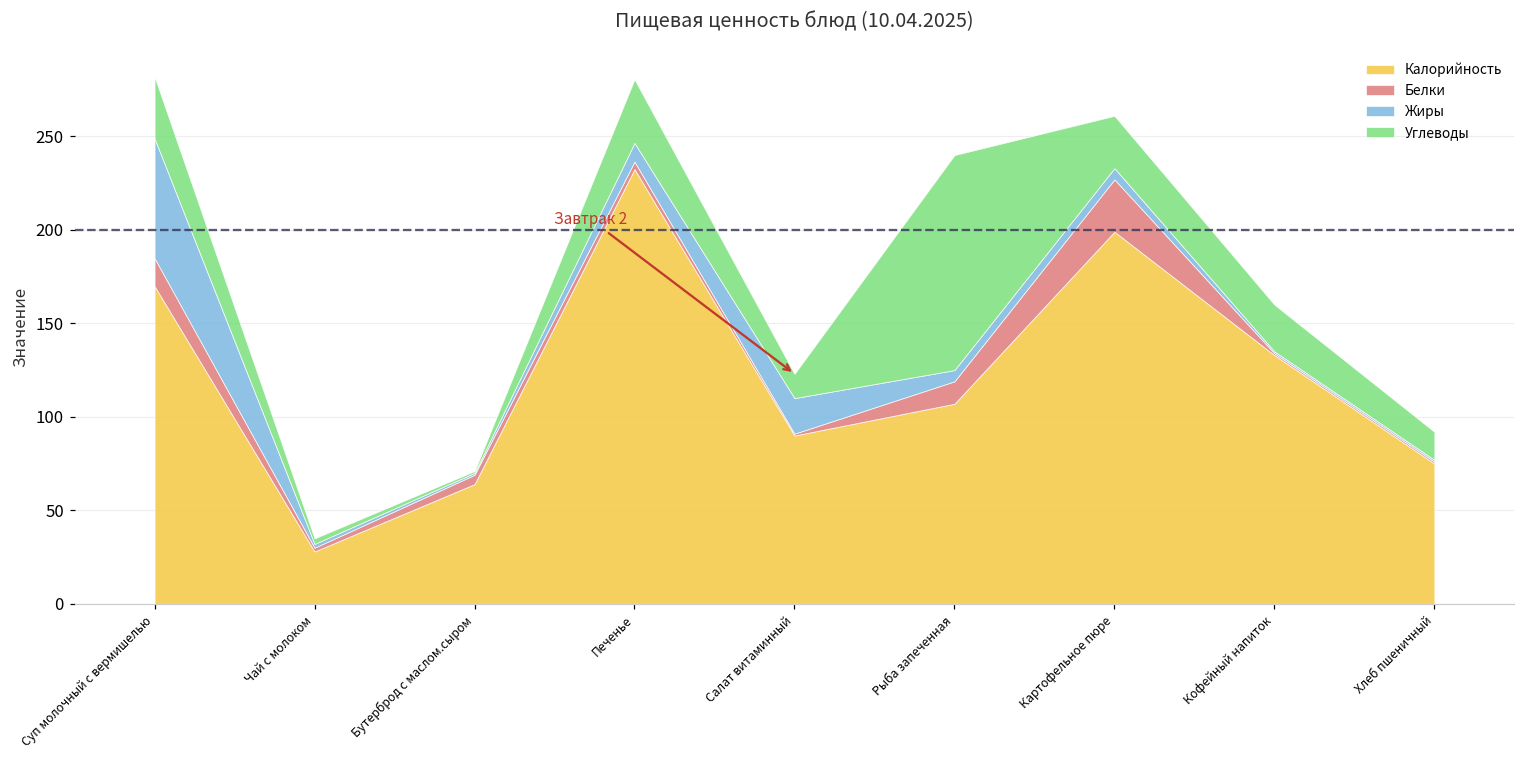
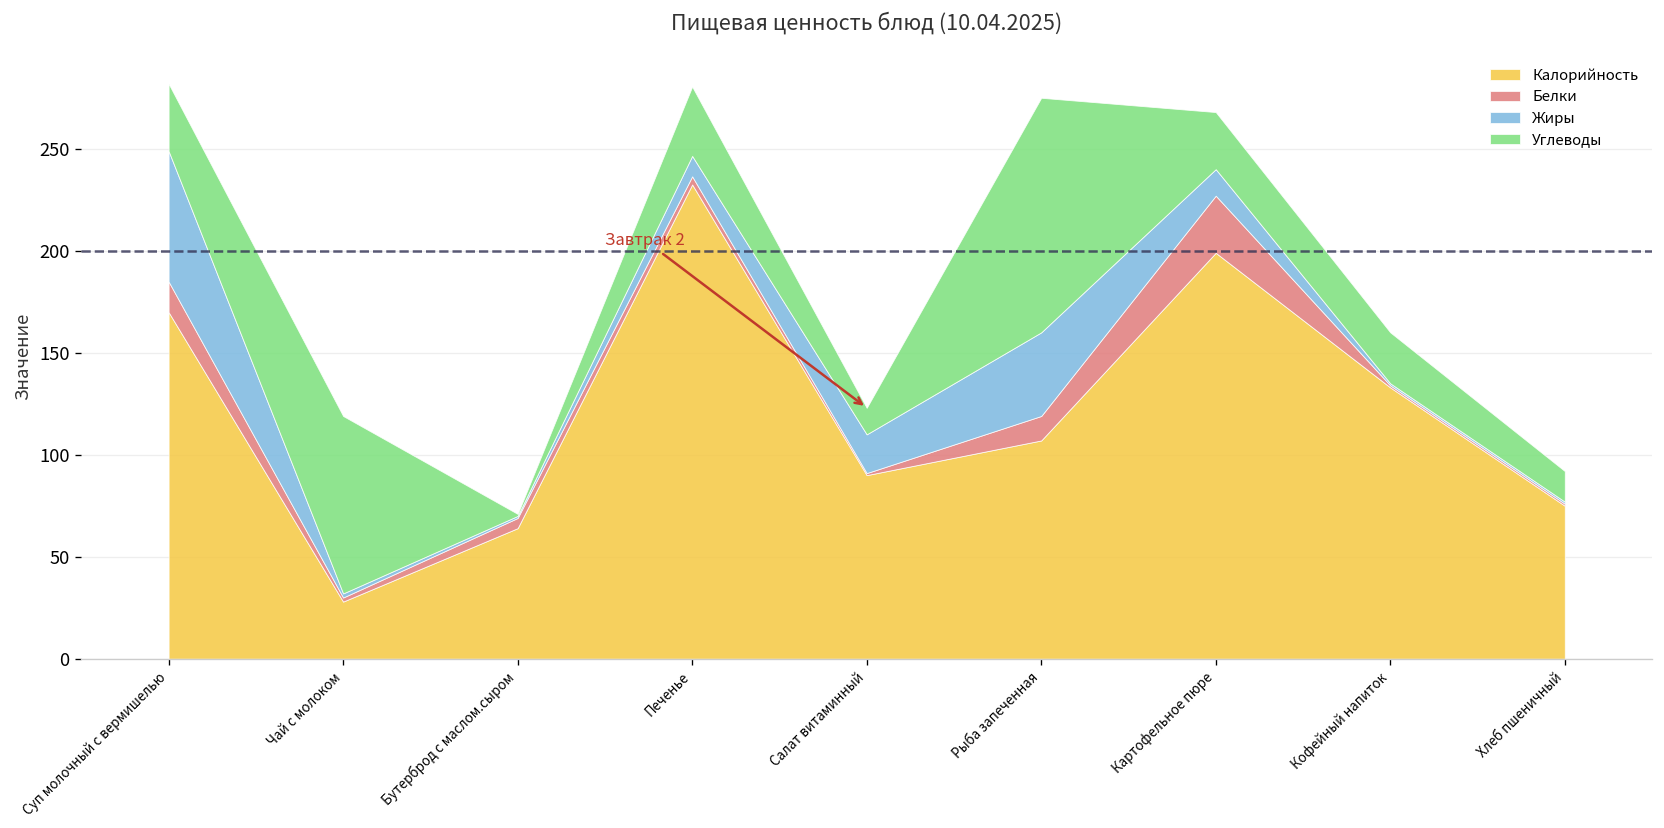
  {
    "Калорийность": {
      "Суп молочный с вермишелью": 170,
      "Чай с молоком": 28,
      "Бутерброд с маслом.сыром": 64,
      "Печенье": 233,
      "Рыба запеченная": 107,
      "Картофельное пюре": 199
    },
    "Белки": {
      "Суп молочный с вермишелью": 15,
      "Чай с молоком": 2,
      "Печенье": 4,
      "Рыба запеченная": 12,
      "Картофельное пюре": 28
    },
    "Жиры": {
      "Суп молочный с вермишелью": 64,
      "Чай с молоком": 2,
      "Печенье": 10,
      "Салат витаминный": 19,
-     "Рыба запеченная": 6,
-     "Картофельное пюре": 6
+     "Рыба запеченная": 41,
+     "Картофельное пюре": 13
    },
    "Углеводы": {
      "Суп молочный с вермишелью": 33,
-     "Чай с молоком": 3,
+     "Чай с молоком": 87,
      "Печенье": 34,
      "Рыба запеченная": 115,
      "Картофельное пюре": 28,
      "Кофейный напиток": 25,
      "Хлеб пшеничный": 15
    }
  }
